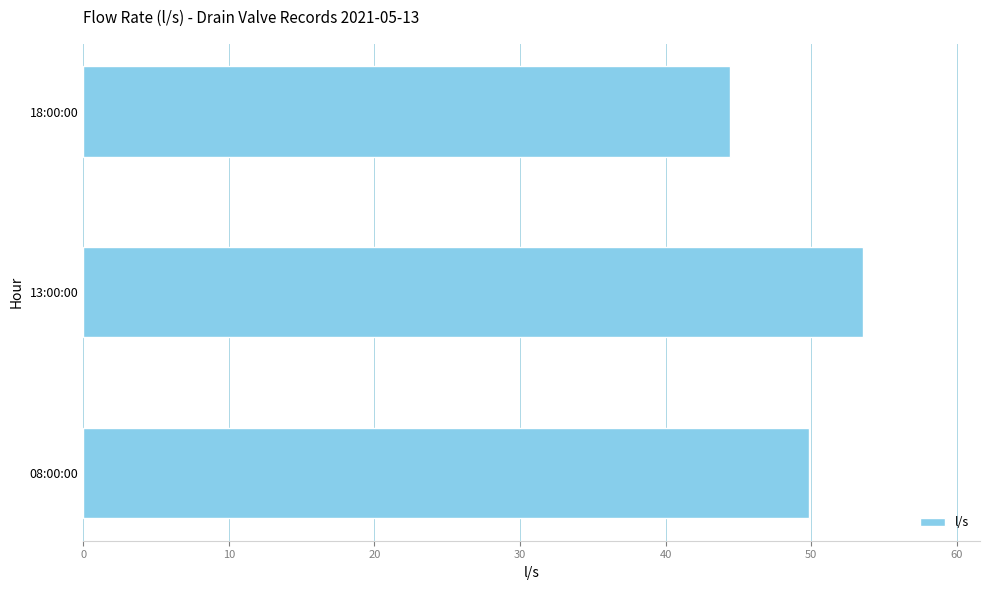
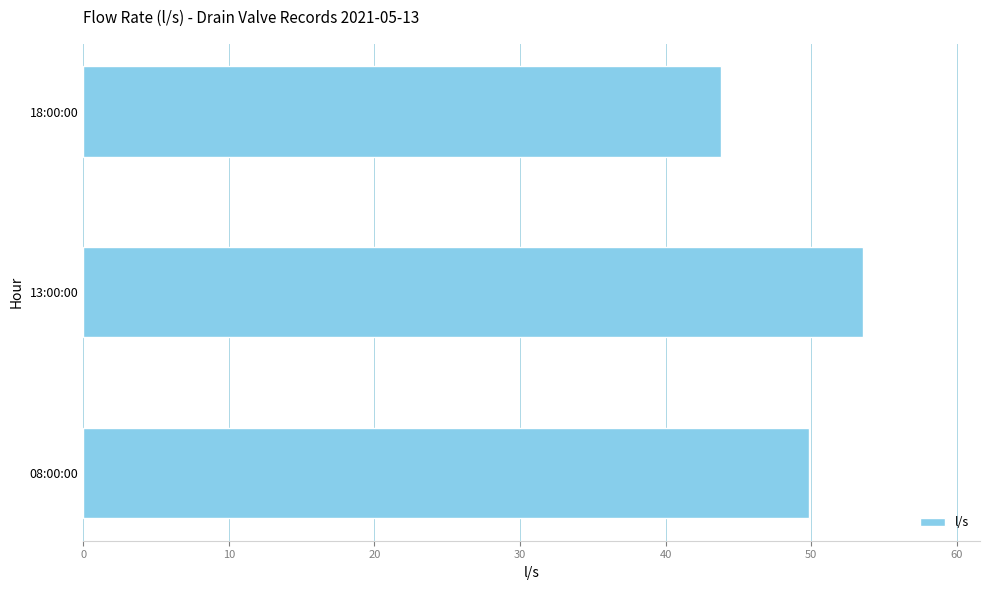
  {
-   "18:00:00": 44.4,
+   "18:00:00": 43.8,
    "13:00:00": 53.6,
    "08:00:00": 49.9
  }
